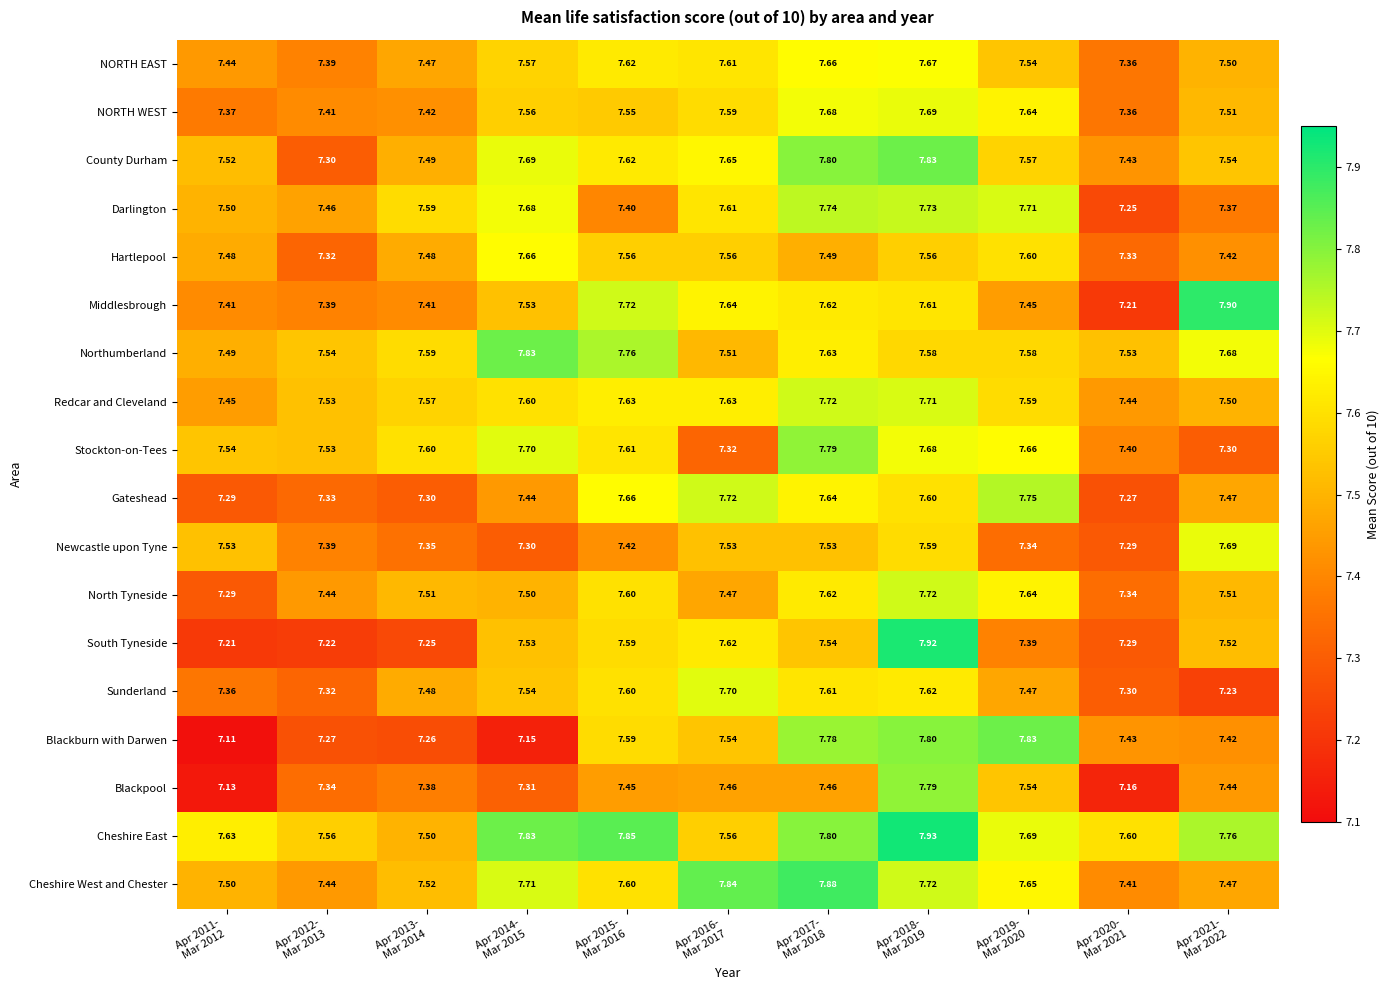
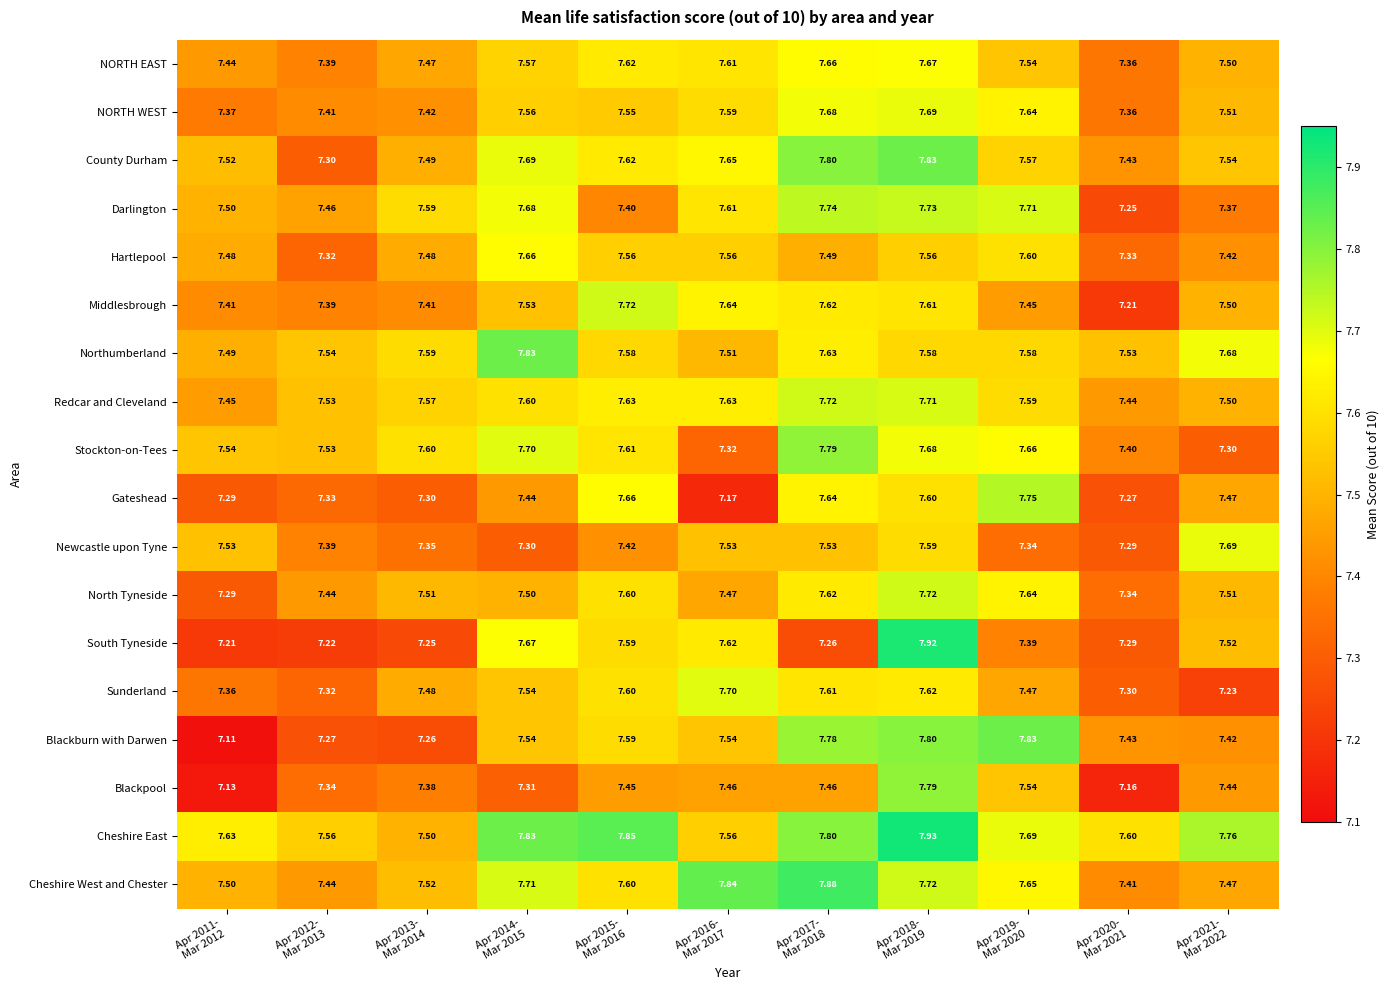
  {
    "NORTH EAST": {
      "Apr 2011- Mar 2012": 7.44,
      "Apr 2012- Mar 2013": 7.39,
      "Apr 2013- Mar 2014": 7.47,
      "Apr 2014- Mar 2015": 7.57,
      "Apr 2015- Mar 2016": 7.62,
      "Apr 2016- Mar 2017": 7.61,
      "Apr 2017- Mar 2018": 7.66,
      "Apr 2018- Mar 2019": 7.67,
      "Apr 2019- Mar 2020": 7.54,
      "Apr 2020- Mar 2021": 7.36,
      "Apr 2021- Mar 2022": 7.50
    },
    "NORTH WEST": {
      "Apr 2011- Mar 2012": 7.37,
      "Apr 2012- Mar 2013": 7.41,
      "Apr 2013- Mar 2014": 7.42,
      "Apr 2014- Mar 2015": 7.56,
      "Apr 2015- Mar 2016": 7.55,
      "Apr 2016- Mar 2017": 7.59,
      "Apr 2017- Mar 2018": 7.68,
      "Apr 2018- Mar 2019": 7.69,
      "Apr 2019- Mar 2020": 7.64,
      "Apr 2020- Mar 2021": 7.36,
      "Apr 2021- Mar 2022": 7.51
    },
    "County Durham": {
      "Apr 2011- Mar 2012": 7.52,
      "Apr 2012- Mar 2013": 7.30,
      "Apr 2013- Mar 2014": 7.49,
      "Apr 2014- Mar 2015": 7.69,
      "Apr 2015- Mar 2016": 7.62,
      "Apr 2016- Mar 2017": 7.65,
      "Apr 2017- Mar 2018": 7.80,
      "Apr 2018- Mar 2019": 7.83,
      "Apr 2019- Mar 2020": 7.57,
      "Apr 2020- Mar 2021": 7.43,
      "Apr 2021- Mar 2022": 7.54
    },
    "Darlington": {
      "Apr 2011- Mar 2012": 7.50,
      "Apr 2012- Mar 2013": 7.46,
      "Apr 2013- Mar 2014": 7.59,
      "Apr 2014- Mar 2015": 7.68,
      "Apr 2015- Mar 2016": 7.40,
      "Apr 2016- Mar 2017": 7.61,
      "Apr 2017- Mar 2018": 7.74,
      "Apr 2018- Mar 2019": 7.73,
      "Apr 2019- Mar 2020": 7.71,
      "Apr 2020- Mar 2021": 7.25,
      "Apr 2021- Mar 2022": 7.37
    },
    "Hartlepool": {
      "Apr 2011- Mar 2012": 7.48,
      "Apr 2012- Mar 2013": 7.32,
      "Apr 2013- Mar 2014": 7.48,
      "Apr 2014- Mar 2015": 7.66,
      "Apr 2015- Mar 2016": 7.56,
      "Apr 2016- Mar 2017": 7.56,
      "Apr 2017- Mar 2018": 7.49,
      "Apr 2018- Mar 2019": 7.56,
      "Apr 2019- Mar 2020": 7.60,
      "Apr 2020- Mar 2021": 7.33,
      "Apr 2021- Mar 2022": 7.42
    },
    "Middlesbrough": {
      "Apr 2011- Mar 2012": 7.41,
      "Apr 2012- Mar 2013": 7.39,
      "Apr 2013- Mar 2014": 7.41,
      "Apr 2014- Mar 2015": 7.53,
      "Apr 2015- Mar 2016": 7.72,
      "Apr 2016- Mar 2017": 7.64,
      "Apr 2017- Mar 2018": 7.62,
      "Apr 2018- Mar 2019": 7.61,
      "Apr 2019- Mar 2020": 7.45,
      "Apr 2020- Mar 2021": 7.21,
-     "Apr 2021- Mar 2022": 7.90
+     "Apr 2021- Mar 2022": 7.50
    },
    "Northumberland": {
      "Apr 2011- Mar 2012": 7.49,
      "Apr 2012- Mar 2013": 7.54,
      "Apr 2013- Mar 2014": 7.59,
      "Apr 2014- Mar 2015": 7.83,
-     "Apr 2015- Mar 2016": 7.76,
+     "Apr 2015- Mar 2016": 7.58,
      "Apr 2016- Mar 2017": 7.51,
      "Apr 2017- Mar 2018": 7.63,
      "Apr 2018- Mar 2019": 7.58,
      "Apr 2019- Mar 2020": 7.58,
      "Apr 2020- Mar 2021": 7.53,
      "Apr 2021- Mar 2022": 7.68
    },
    "Redcar and Cleveland": {
      "Apr 2011- Mar 2012": 7.45,
      "Apr 2012- Mar 2013": 7.53,
      "Apr 2013- Mar 2014": 7.57,
      "Apr 2014- Mar 2015": 7.60,
      "Apr 2015- Mar 2016": 7.63,
      "Apr 2016- Mar 2017": 7.63,
      "Apr 2017- Mar 2018": 7.72,
      "Apr 2018- Mar 2019": 7.71,
      "Apr 2019- Mar 2020": 7.59,
      "Apr 2020- Mar 2021": 7.44,
      "Apr 2021- Mar 2022": 7.50
    },
    "Stockton-on-Tees": {
      "Apr 2011- Mar 2012": 7.54,
      "Apr 2012- Mar 2013": 7.53,
      "Apr 2013- Mar 2014": 7.60,
      "Apr 2014- Mar 2015": 7.70,
      "Apr 2015- Mar 2016": 7.61,
      "Apr 2016- Mar 2017": 7.32,
      "Apr 2017- Mar 2018": 7.79,
      "Apr 2018- Mar 2019": 7.68,
      "Apr 2019- Mar 2020": 7.66,
      "Apr 2020- Mar 2021": 7.40,
      "Apr 2021- Mar 2022": 7.30
    },
    "Gateshead": {
      "Apr 2011- Mar 2012": 7.29,
      "Apr 2012- Mar 2013": 7.33,
      "Apr 2013- Mar 2014": 7.30,
      "Apr 2014- Mar 2015": 7.44,
      "Apr 2015- Mar 2016": 7.66,
-     "Apr 2016- Mar 2017": 7.72,
+     "Apr 2016- Mar 2017": 7.17,
      "Apr 2017- Mar 2018": 7.64,
      "Apr 2018- Mar 2019": 7.60,
      "Apr 2019- Mar 2020": 7.75,
      "Apr 2020- Mar 2021": 7.27,
      "Apr 2021- Mar 2022": 7.47
    },
    "Newcastle upon Tyne": {
      "Apr 2011- Mar 2012": 7.53,
      "Apr 2012- Mar 2013": 7.39,
      "Apr 2013- Mar 2014": 7.35,
      "Apr 2014- Mar 2015": 7.30,
      "Apr 2015- Mar 2016": 7.42,
      "Apr 2016- Mar 2017": 7.53,
      "Apr 2017- Mar 2018": 7.53,
      "Apr 2018- Mar 2019": 7.59,
      "Apr 2019- Mar 2020": 7.34,
      "Apr 2020- Mar 2021": 7.29,
      "Apr 2021- Mar 2022": 7.69
    },
    "North Tyneside": {
      "Apr 2011- Mar 2012": 7.29,
      "Apr 2012- Mar 2013": 7.44,
      "Apr 2013- Mar 2014": 7.51,
      "Apr 2014- Mar 2015": 7.50,
      "Apr 2015- Mar 2016": 7.60,
      "Apr 2016- Mar 2017": 7.47,
      "Apr 2017- Mar 2018": 7.62,
      "Apr 2018- Mar 2019": 7.72,
      "Apr 2019- Mar 2020": 7.64,
      "Apr 2020- Mar 2021": 7.34,
      "Apr 2021- Mar 2022": 7.51
    },
    "South Tyneside": {
      "Apr 2011- Mar 2012": 7.21,
      "Apr 2012- Mar 2013": 7.22,
      "Apr 2013- Mar 2014": 7.25,
-     "Apr 2014- Mar 2015": 7.53,
+     "Apr 2014- Mar 2015": 7.67,
      "Apr 2015- Mar 2016": 7.59,
      "Apr 2016- Mar 2017": 7.62,
-     "Apr 2017- Mar 2018": 7.54,
+     "Apr 2017- Mar 2018": 7.26,
      "Apr 2018- Mar 2019": 7.92,
      "Apr 2019- Mar 2020": 7.39,
      "Apr 2020- Mar 2021": 7.29,
      "Apr 2021- Mar 2022": 7.52
    },
    "Sunderland": {
      "Apr 2011- Mar 2012": 7.36,
      "Apr 2012- Mar 2013": 7.32,
      "Apr 2013- Mar 2014": 7.48,
      "Apr 2014- Mar 2015": 7.54,
      "Apr 2015- Mar 2016": 7.60,
      "Apr 2016- Mar 2017": 7.70,
      "Apr 2017- Mar 2018": 7.61,
      "Apr 2018- Mar 2019": 7.62,
      "Apr 2019- Mar 2020": 7.47,
      "Apr 2020- Mar 2021": 7.30,
      "Apr 2021- Mar 2022": 7.23
    },
    "Blackburn with Darwen": {
      "Apr 2011- Mar 2012": 7.11,
      "Apr 2012- Mar 2013": 7.27,
      "Apr 2013- Mar 2014": 7.26,
-     "Apr 2014- Mar 2015": 7.15,
+     "Apr 2014- Mar 2015": 7.54,
      "Apr 2015- Mar 2016": 7.59,
      "Apr 2016- Mar 2017": 7.54,
      "Apr 2017- Mar 2018": 7.78,
      "Apr 2018- Mar 2019": 7.80,
      "Apr 2019- Mar 2020": 7.83,
      "Apr 2020- Mar 2021": 7.43,
      "Apr 2021- Mar 2022": 7.42
    },
    "Blackpool": {
      "Apr 2011- Mar 2012": 7.13,
      "Apr 2012- Mar 2013": 7.34,
      "Apr 2013- Mar 2014": 7.38,
      "Apr 2014- Mar 2015": 7.31,
      "Apr 2015- Mar 2016": 7.45,
      "Apr 2016- Mar 2017": 7.46,
      "Apr 2017- Mar 2018": 7.46,
      "Apr 2018- Mar 2019": 7.79,
      "Apr 2019- Mar 2020": 7.54,
      "Apr 2020- Mar 2021": 7.16,
      "Apr 2021- Mar 2022": 7.44
    },
    "Cheshire East": {
      "Apr 2011- Mar 2012": 7.63,
      "Apr 2012- Mar 2013": 7.56,
      "Apr 2013- Mar 2014": 7.50,
      "Apr 2014- Mar 2015": 7.83,
      "Apr 2015- Mar 2016": 7.85,
      "Apr 2016- Mar 2017": 7.56,
      "Apr 2017- Mar 2018": 7.80,
      "Apr 2018- Mar 2019": 7.93,
      "Apr 2019- Mar 2020": 7.69,
      "Apr 2020- Mar 2021": 7.60,
      "Apr 2021- Mar 2022": 7.76
    },
    "Cheshire West and Chester": {
      "Apr 2011- Mar 2012": 7.50,
      "Apr 2012- Mar 2013": 7.44,
      "Apr 2013- Mar 2014": 7.52,
      "Apr 2014- Mar 2015": 7.71,
      "Apr 2015- Mar 2016": 7.60,
      "Apr 2016- Mar 2017": 7.84,
      "Apr 2017- Mar 2018": 7.88,
      "Apr 2018- Mar 2019": 7.72,
      "Apr 2019- Mar 2020": 7.65,
      "Apr 2020- Mar 2021": 7.41,
      "Apr 2021- Mar 2022": 7.47
    }
  }
